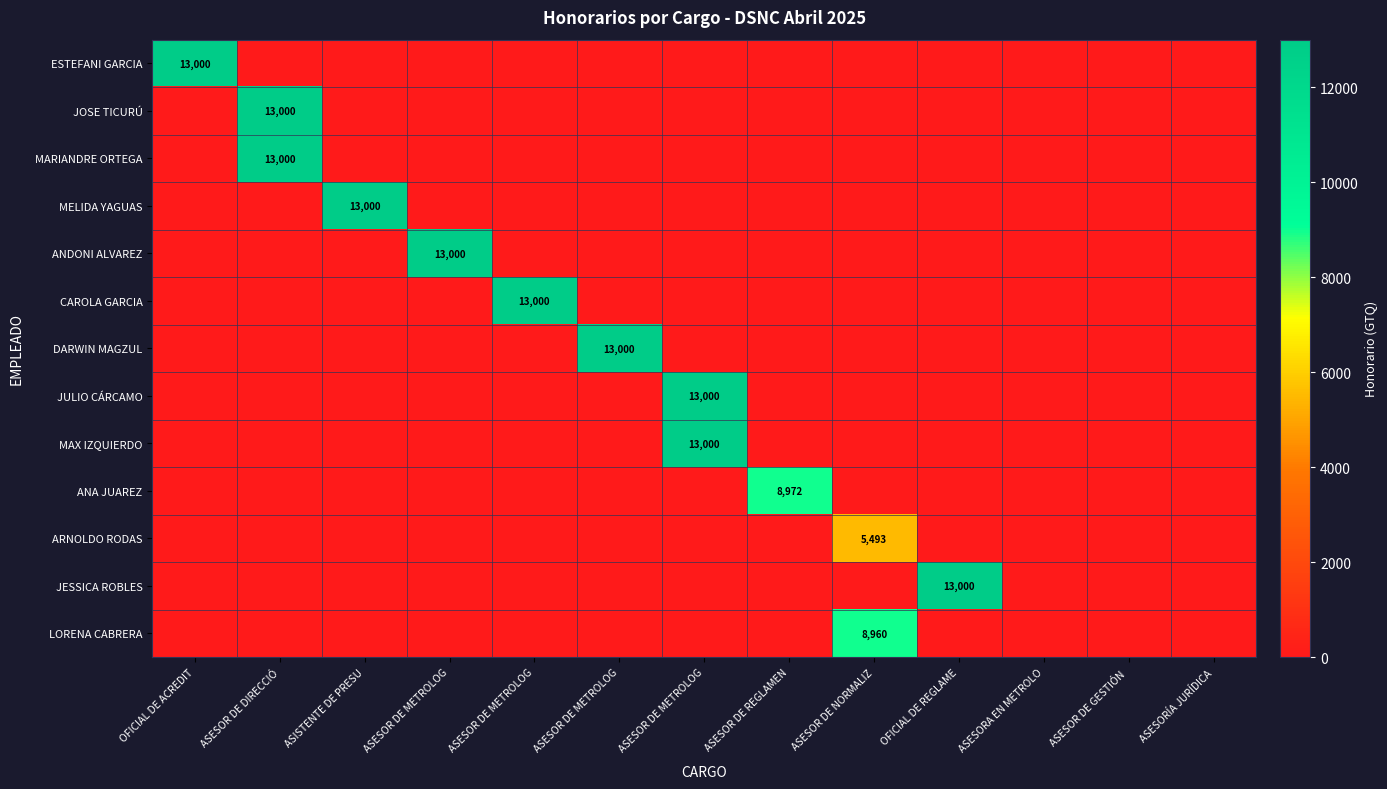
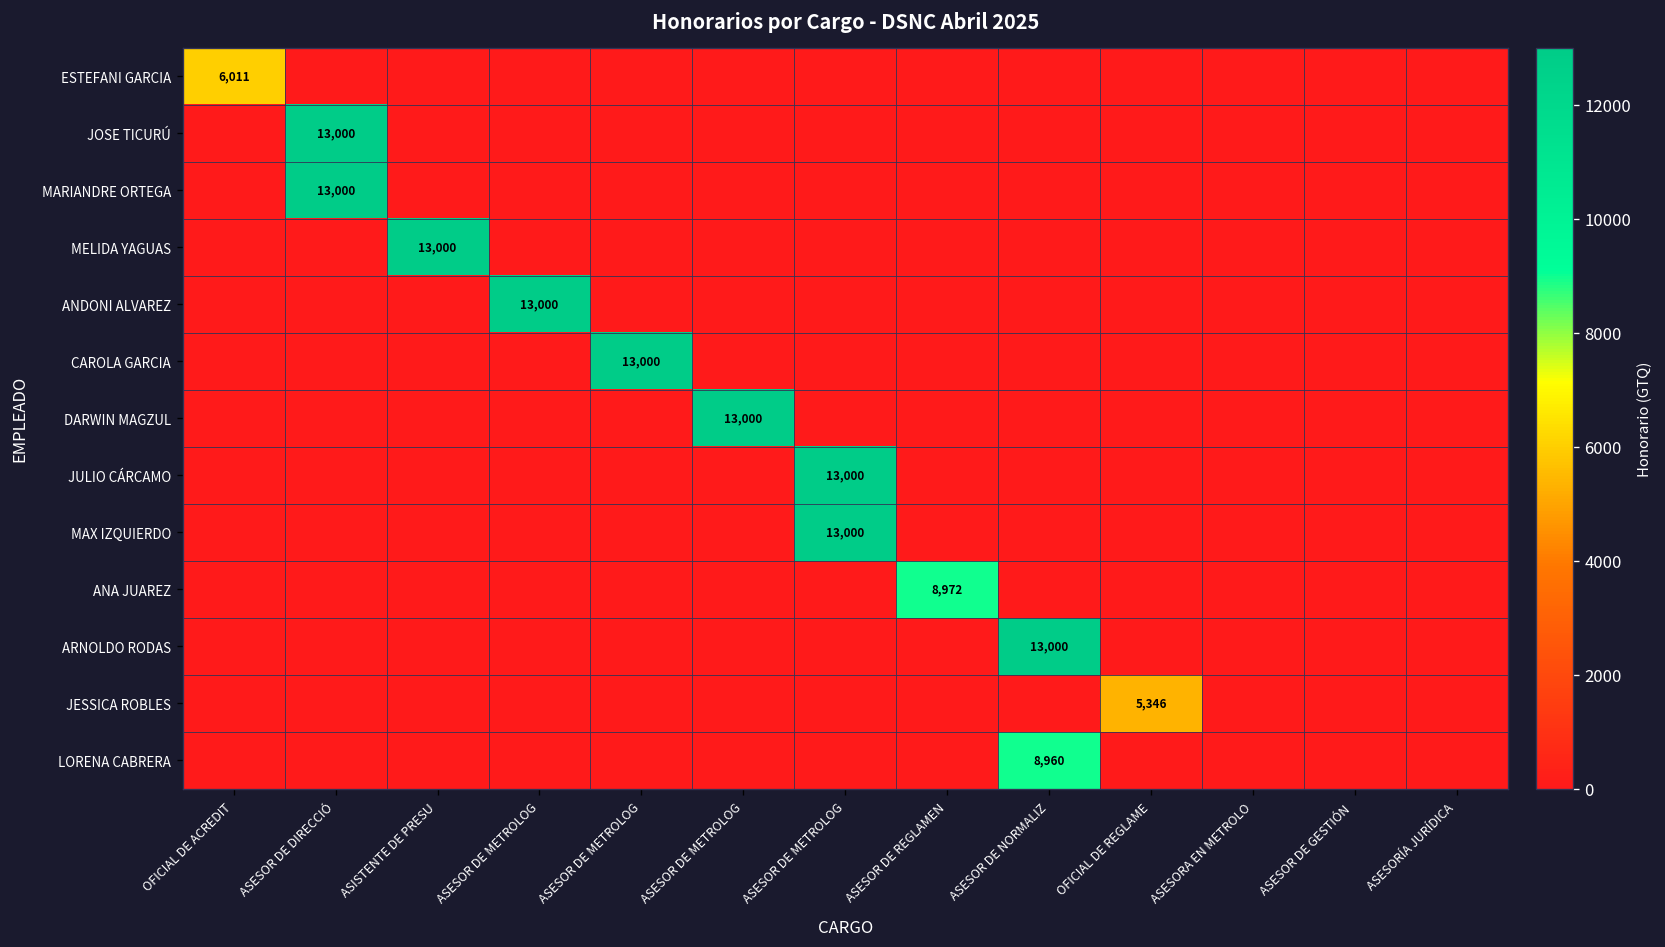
  {
    "ESTEFANI GARCIA": {
-     "OFICIAL DE ACREDIT": "13,000"
+     "OFICIAL DE ACREDIT": "6,011"
    },
    "JOSE TICURÚ": {
      "ASESOR DE DIRECCIÓ": "13,000"
    },
    "MARIANDRE ORTEGA": {
      "ASESOR DE DIRECCIÓ": "13,000"
    },
    "MELIDA YAGUAS": {
      "ASISTENTE DE PRESU": "13,000"
    },
    "ANA JUAREZ": {
      "ASESOR DE REGLAMEN": "8,972"
    },
    "ARNOLDO RODAS": {
-     "ASESOR DE NORMALIZ": "5,493"
+     "ASESOR DE NORMALIZ": "13,000"
    },
    "JESSICA ROBLES": {
-     "OFICIAL DE REGLAME": "13,000"
+     "OFICIAL DE REGLAME": "5,346"
    },
    "LORENA CABRERA": {
      "ASESOR DE NORMALIZ": "8,960"
    }
  }
